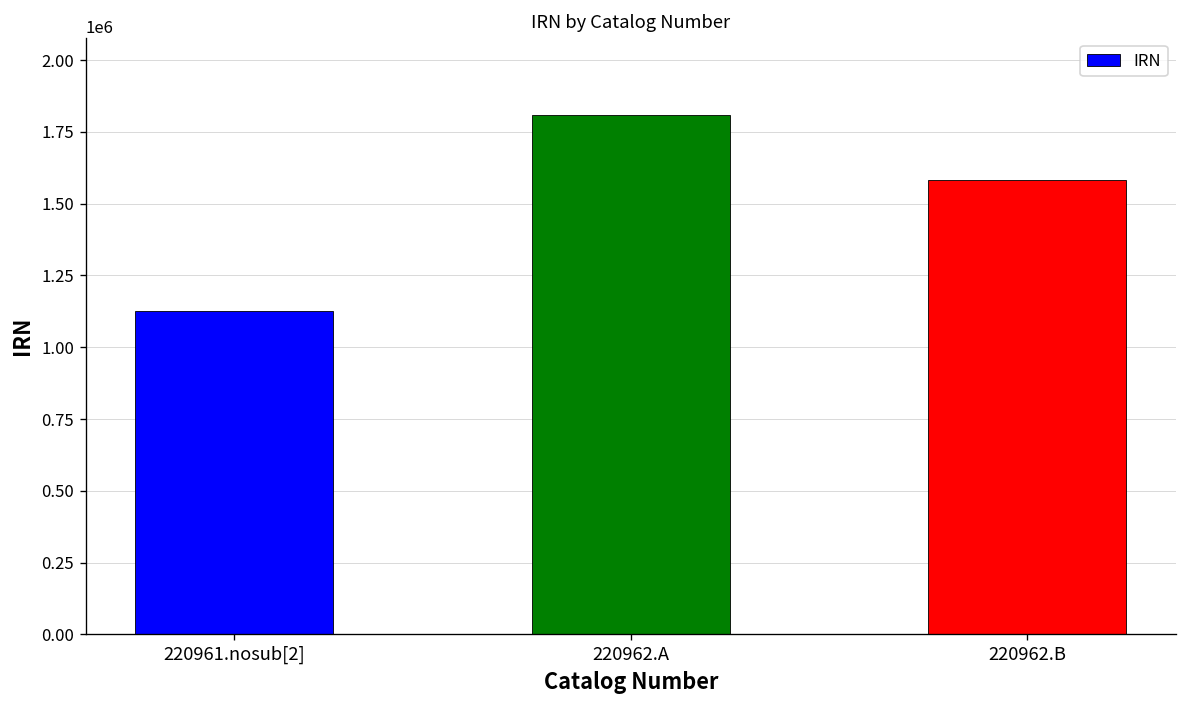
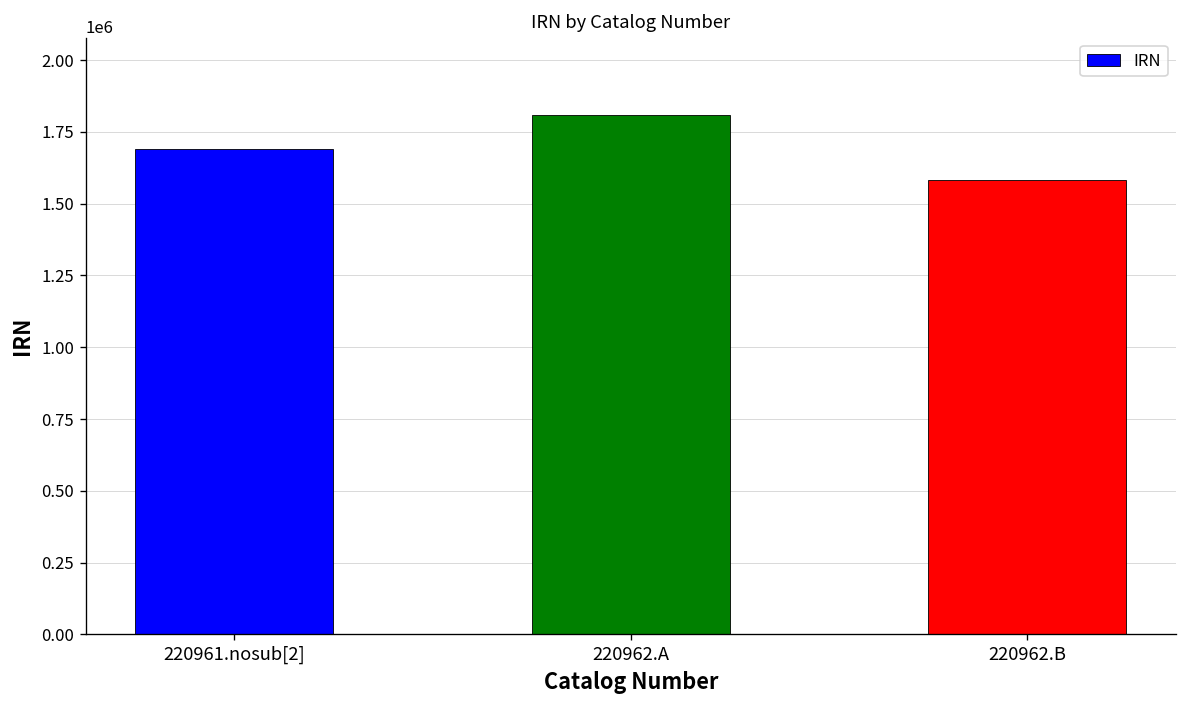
  {
-   "220961.nosub[2]": 1130000,
+   "220961.nosub[2]": 1690000,
    "220962.A": 1810000,
    "220962.B": 1580000
  }
